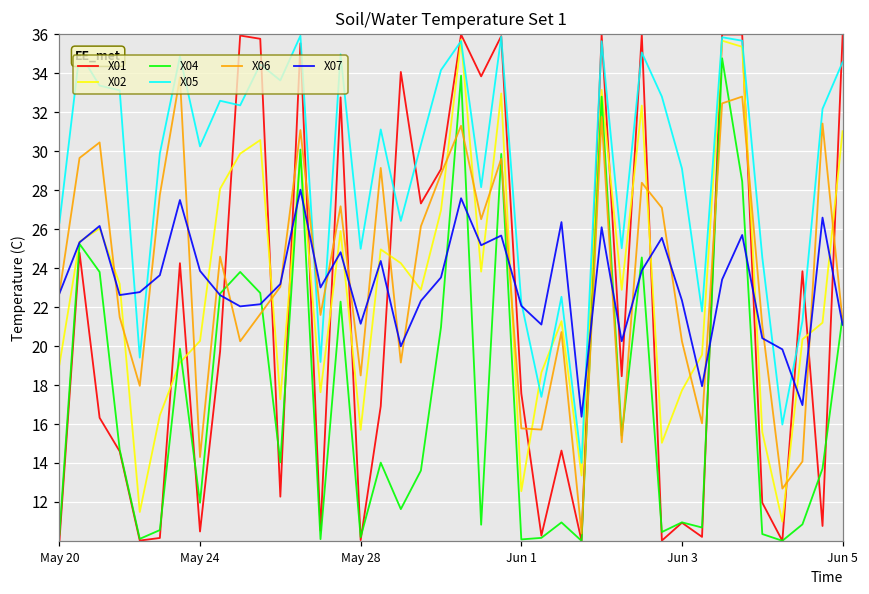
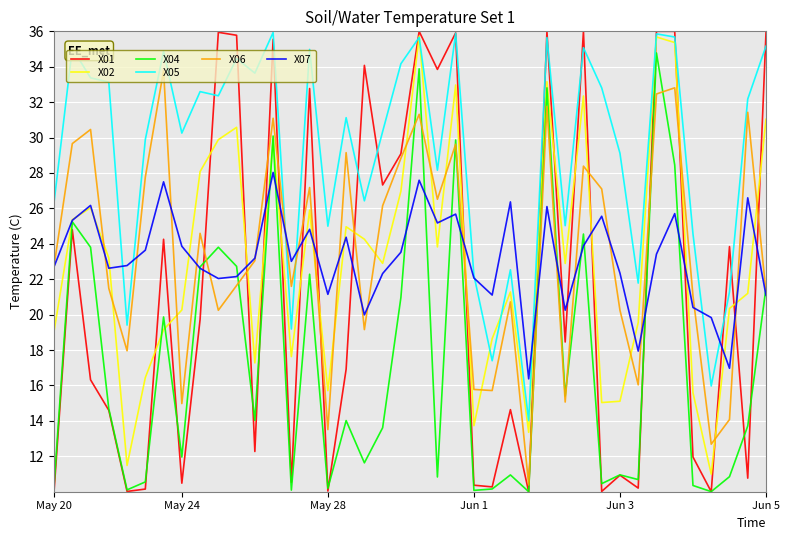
  {
    "X01": {
      "May 20": 10.0,
      "May 24": 10.5,
      "May 28": 10.0,
-     "Jun 1": 17.6,
+     "Jun 1": 10.4,
      "Jun 5": 35.9
    },
    "X02": {
      "May 20": 19.1,
      "May 24": 20.3,
      "May 28": 15.7,
-     "Jun 1": 12.6,
-     "Jun 3": 17.7,
+     "Jun 1": 13.7,
+     "Jun 3": 15.1,
      "Jun 5": 31.0
    },
    "X04": {
      "May 20": 10.3,
      "May 24": 12.0,
      "May 28": 10.2,
      "Jun 1": 10.1,
      "Jun 5": 21.5
    },
    "X05": {
      "May 20": 26.3,
      "May 24": 30.3,
      "May 28": 25.0,
      "Jun 1": 22.2,
      "Jun 3": 29.1,
-     "Jun 5": 34.6
+     "Jun 5": 35.2
    },
    "X06": {
-     "May 24": 14.3,
-     "May 28": 18.5,
+     "May 24": 15.0,
+     "May 28": 13.5,
      "Jun 1": 15.8,
      "Jun 3": 20.2,
      "Jun 5": 21.3
    },
    "X07": {
      "May 24": 23.9,
      "May 28": 21.1,
      "Jun 1": 22.1,
      "Jun 3": 22.3,
      "Jun 5": 21.1
    }
  }
